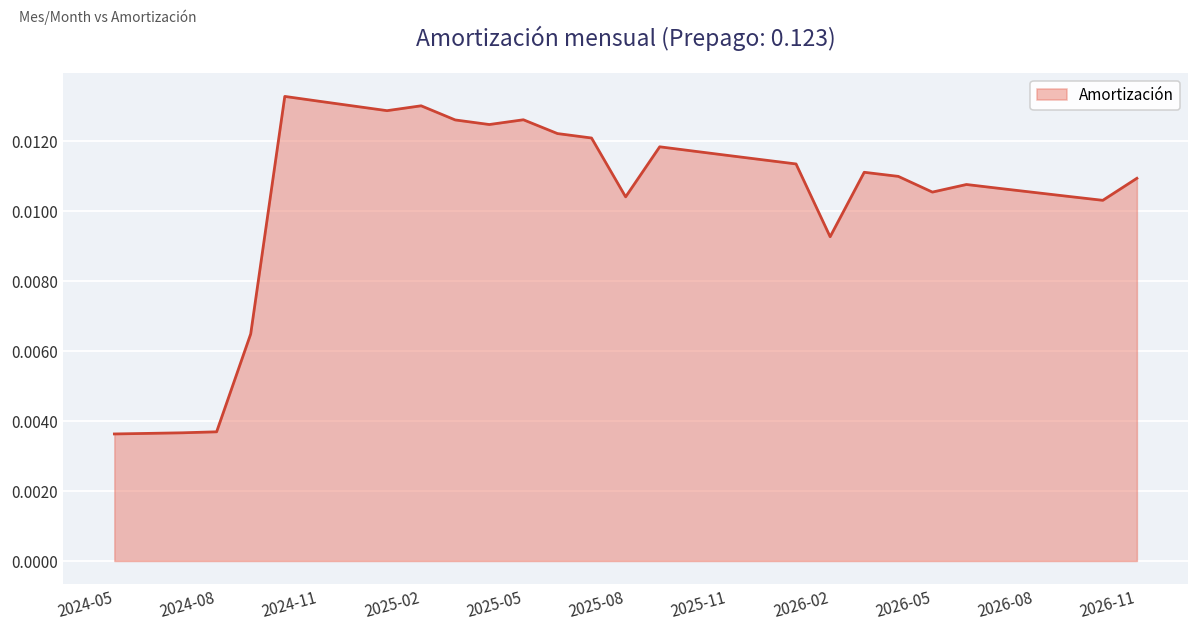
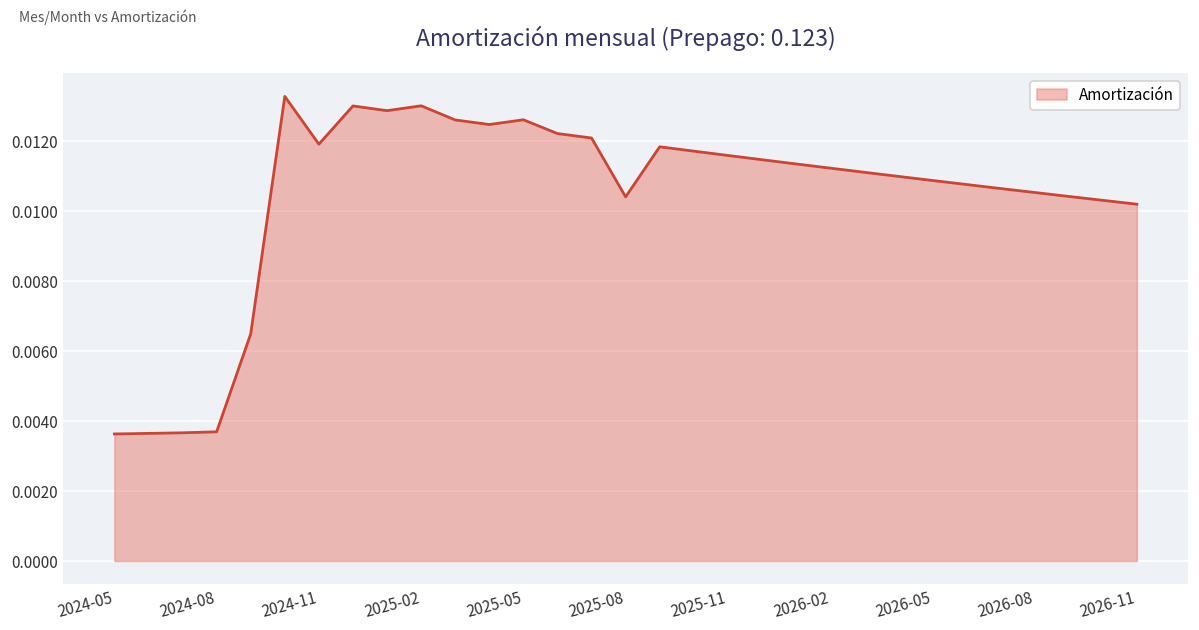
  {
    "2024-05": 0.0036,
    "2024-08": 0.0037,
-   "2024-11": 0.0131,
+   "2024-11": 0.0119,
    "2025-02": 0.0130,
    "2025-05": 0.0126,
    "2025-08": 0.0104,
    "2025-11": 0.0116,
-   "2026-02": 0.0093,
-   "2026-05": 0.0105,
+   "2026-02": 0.0112,
+   "2026-05": 0.0109,
    "2026-08": 0.0105,
-   "2026-11": 0.0109
+   "2026-11": 0.0102
  }
